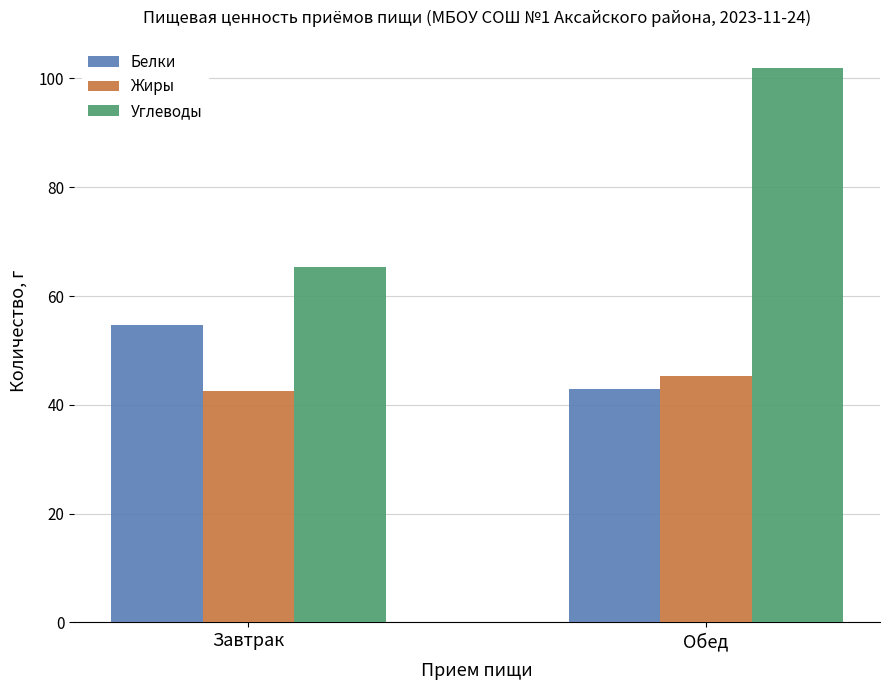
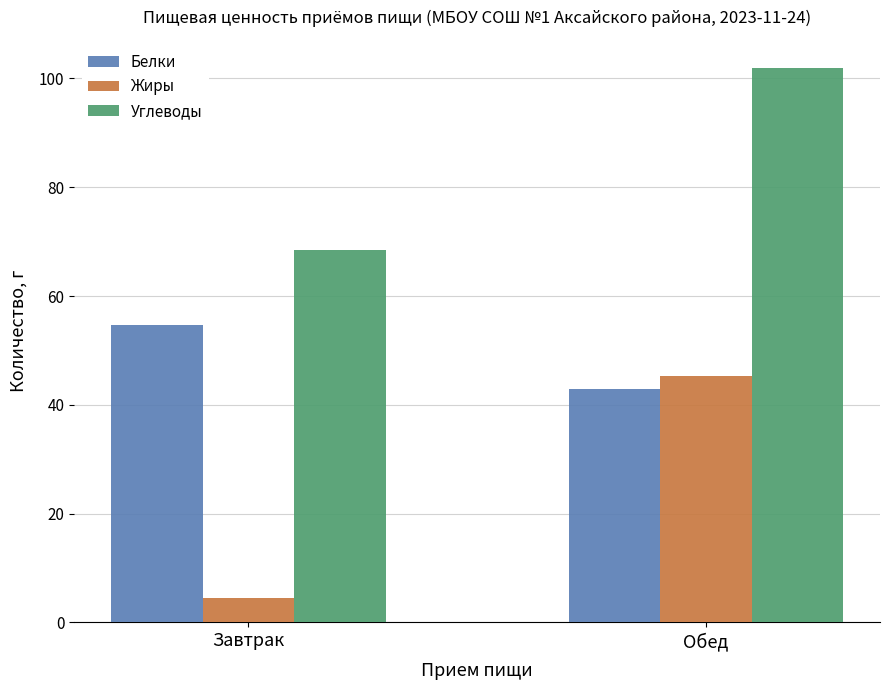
  {
    "Белки": {
      "Завтрак": 55,
      "Обед": 43
    },
    "Жиры": {
-     "Завтрак": 43,
+     "Завтрак": 5,
      "Обед": 45
    },
    "Углеводы": {
-     "Завтрак": 65,
+     "Завтрак": 68,
      "Обед": 102
    }
  }
